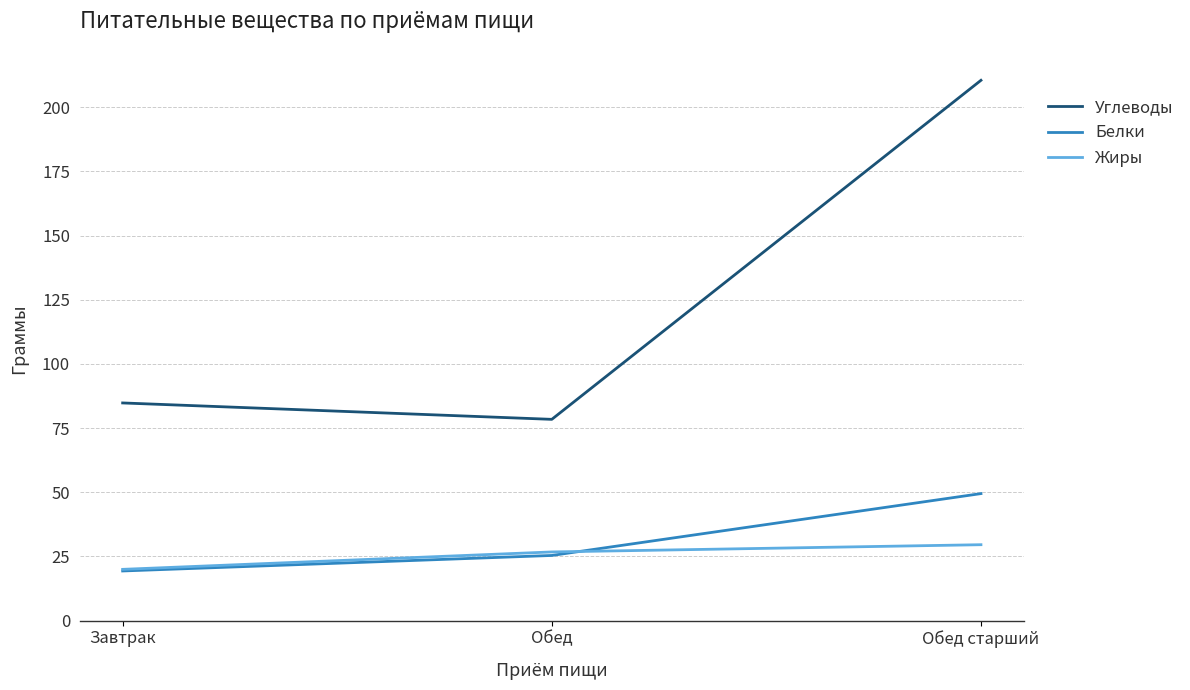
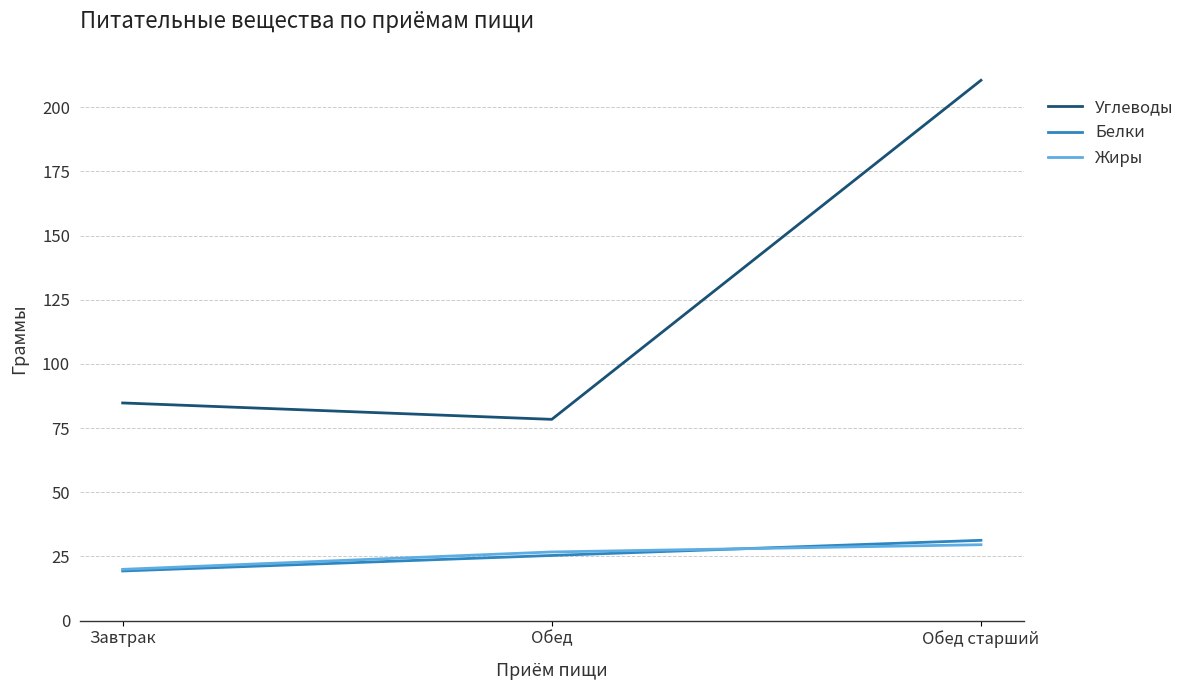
  {
    "Углеводы": {
      "Завтрак": 85,
      "Обед": 78,
      "Обед старший": 211
    },
    "Белки": {
      "Обед": 25,
-     "Обед старший": 50
+     "Обед старший": 31
    },
    "Жиры": {
      "Обед": 27,
      "Обед старший": 30
    }
  }
